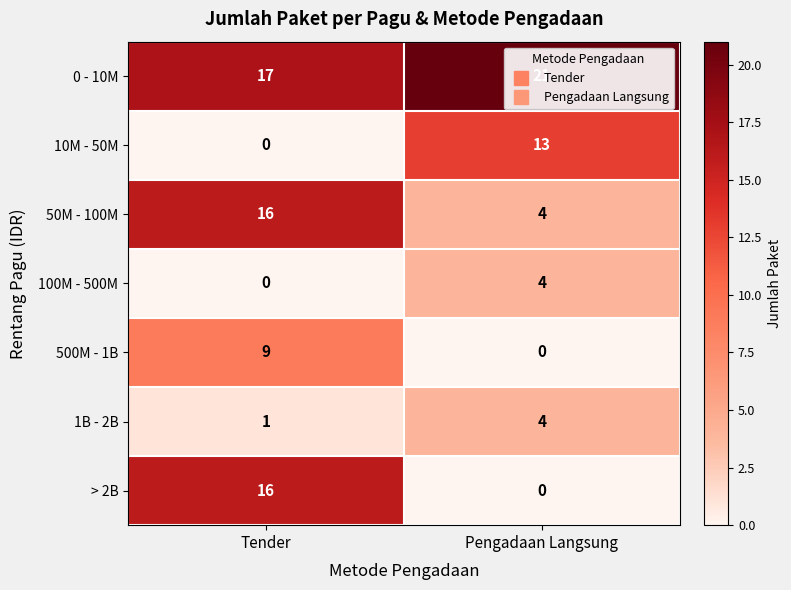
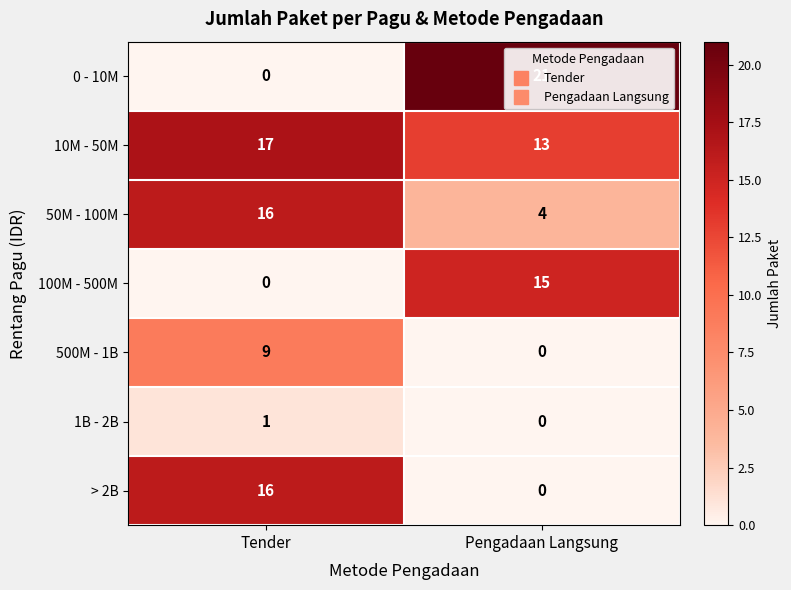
  {
    "0 - 10M": {
-     "Tender": 17
+     "Tender": 0
    },
    "10M - 50M": {
-     "Tender": 0,
+     "Tender": 17,
      "Pengadaan Langsung": 13
    },
    "50M - 100M": {
      "Tender": 16,
      "Pengadaan Langsung": 4
    },
    "100M - 500M": {
      "Tender": 0,
-     "Pengadaan Langsung": 4
+     "Pengadaan Langsung": 15
    },
    "500M - 1B": {
      "Tender": 9,
      "Pengadaan Langsung": 0
    },
    "1B - 2B": {
      "Tender": 1,
-     "Pengadaan Langsung": 4
+     "Pengadaan Langsung": 0
    },
    "> 2B": {
      "Tender": 16,
      "Pengadaan Langsung": 0
    }
  }
